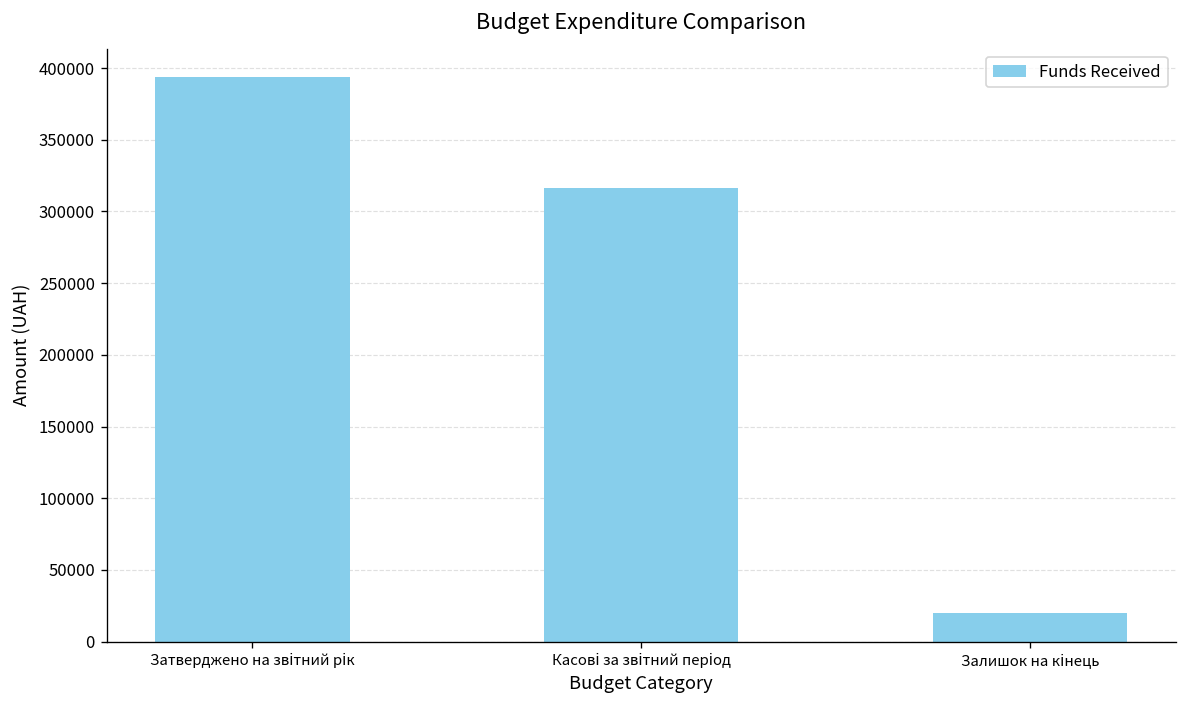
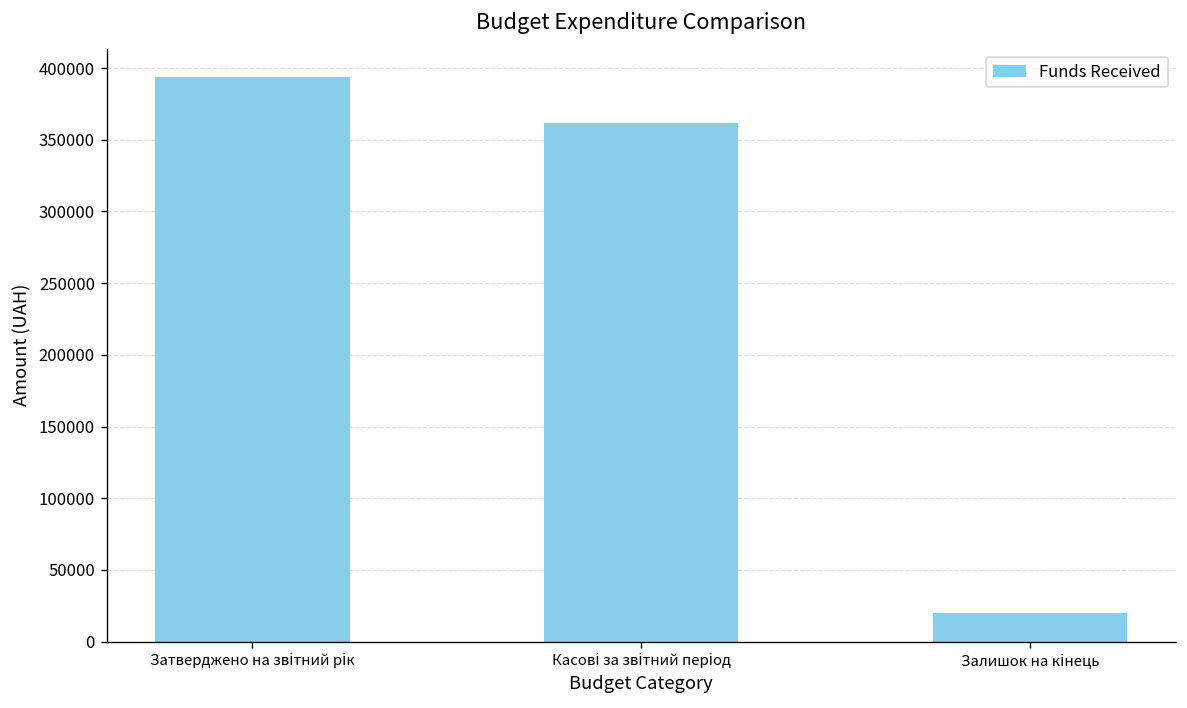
  {
    "Затверджено на звітний рік": 394000,
-   "Касові за звітний період": 317000,
+   "Касові за звітний період": 362000,
    "Залишок на кінець": 20000
  }
